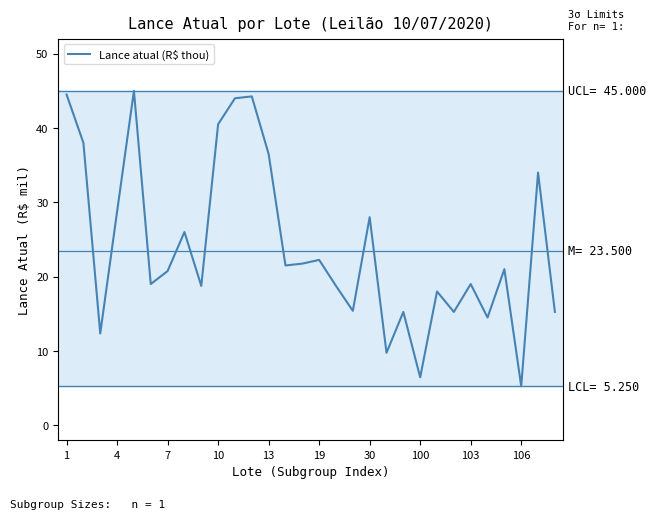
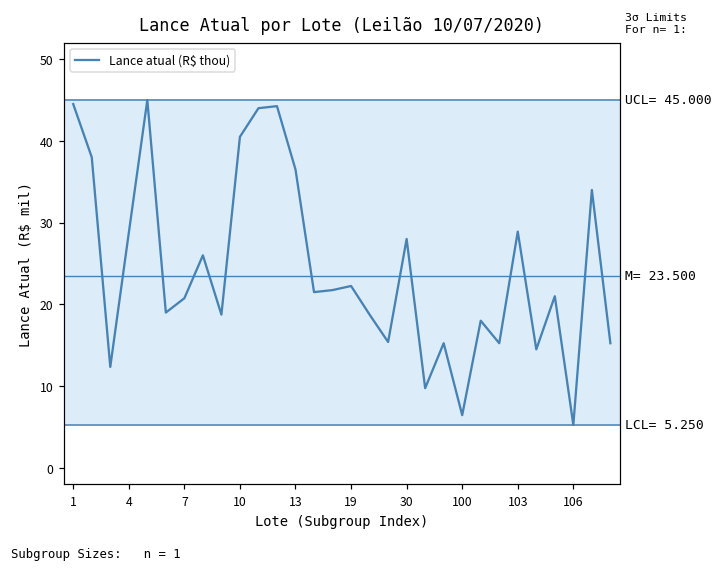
  {
    "30": 28,
    "100": 6,
-   "103": 19,
+   "103": 29,
    "106": 5
  }
